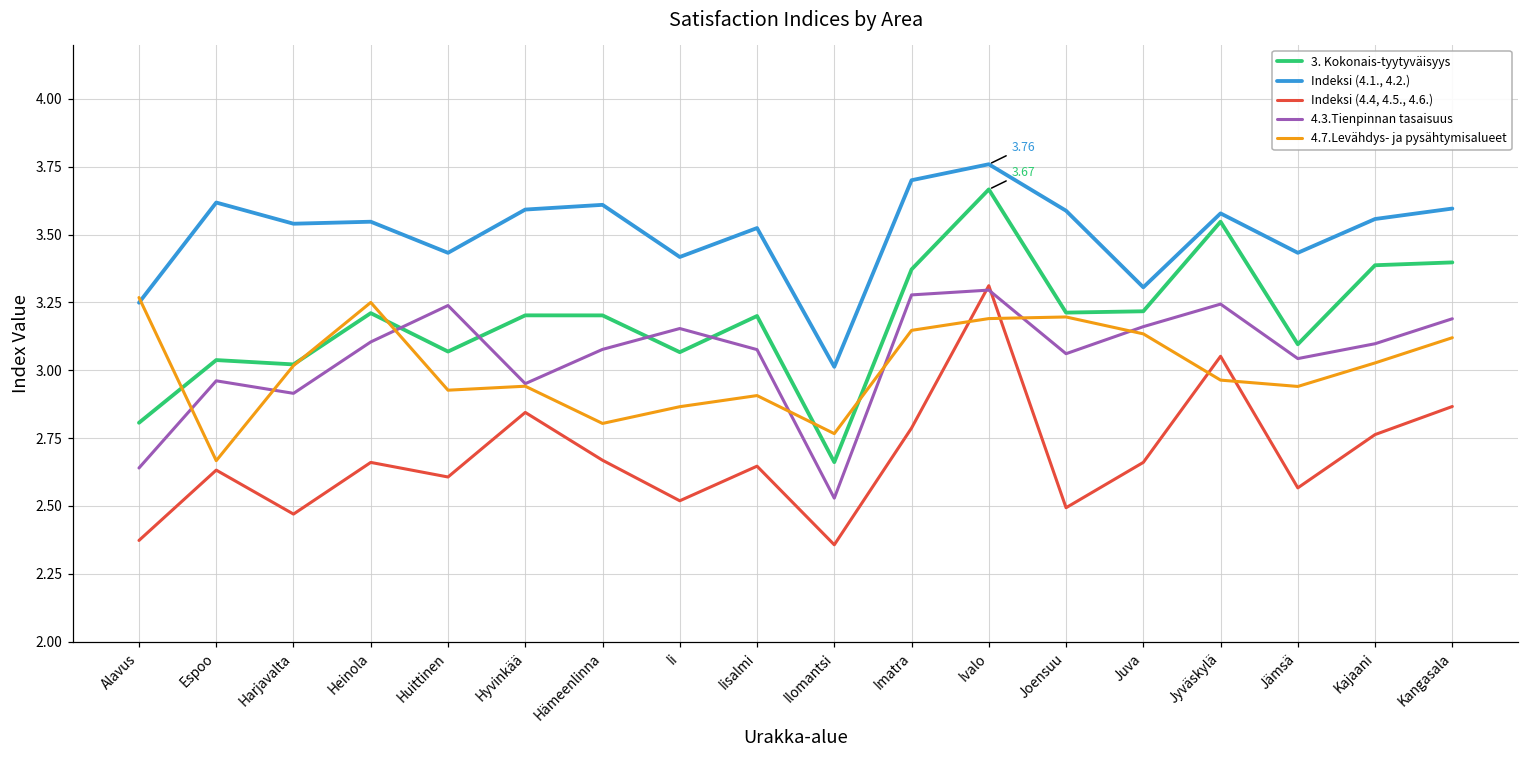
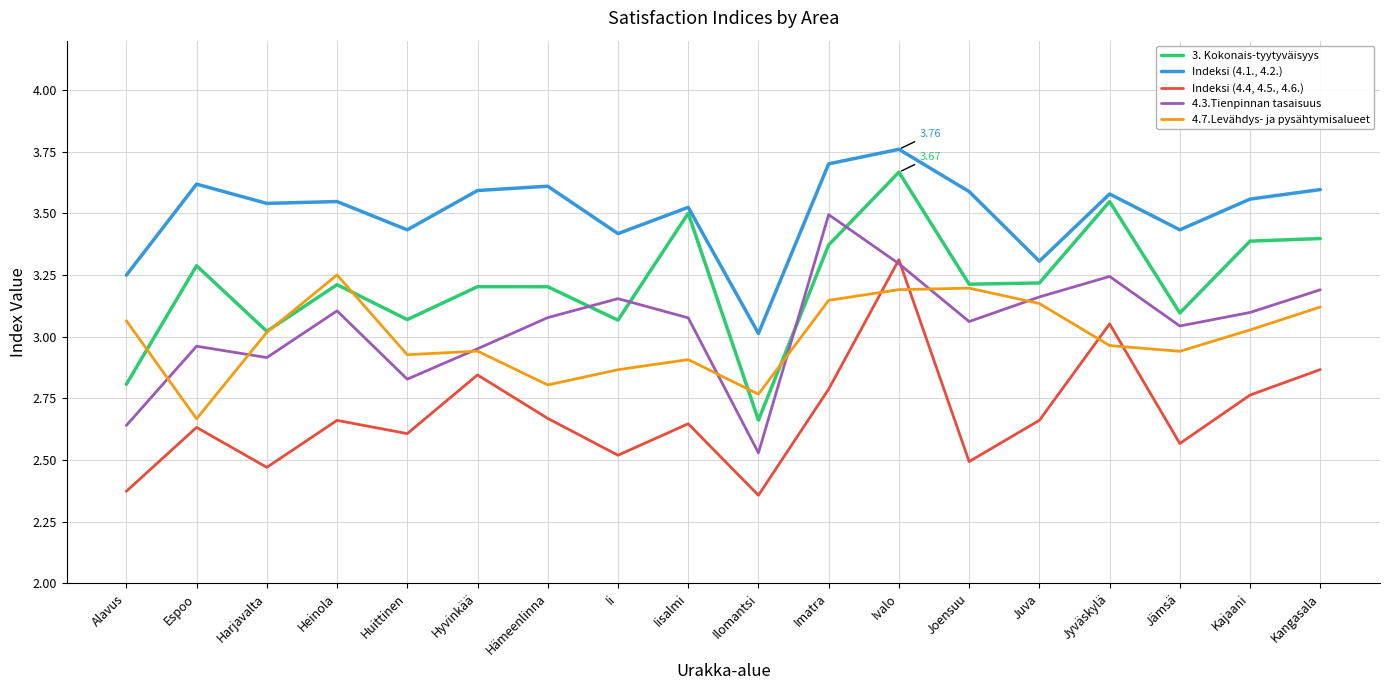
  {
    "3. Kokonais-tyytyväisyys": {
      "Alavus": 2.81,
-     "Espoo": 3.04,
+     "Espoo": 3.29,
      "Heinola": 3.21,
      "Huittinen": 3.07,
      "Hyvinkää": 3.20,
      "Hämeenlinna": 3.20,
      "Ii": 3.07,
-     "Iisalmi": 3.2,
+     "Iisalmi": 3.5,
      "Ilomantsi": 2.66,
      "Imatra": 3.37,
      "Joensuu": 3.21,
      "Juva": 3.22,
      "Jyväskylä": 3.55,
      "Jämsä": 3.10,
      "Kajaani": 3.39,
      "Kangasala": 3.40
    },
    "Indeksi (4.1., 4.2.)": {
      "Ivalo": 3.76
    },
    "Indeksi (4.4, 4.5., 4.6.)": {
      "Alavus": 2.37,
      "Espoo": 2.63,
      "Harjavalta": 2.47,
      "Heinola": 2.66,
      "Huittinen": 2.61,
      "Hyvinkää": 2.84,
      "Hämeenlinna": 2.67,
      "Ii": 2.52,
      "Iisalmi": 2.65,
      "Ilomantsi": 2.36,
      "Imatra": 2.79,
      "Ivalo": 3.31,
      "Joensuu": 2.49,
      "Juva": 2.66,
      "Jyväskylä": 3.05,
      "Jämsä": 2.57,
      "Kajaani": 2.76,
      "Kangasala": 2.87
    },
    "4.3.Tienpinnan tasaisuus": {
      "Alavus": 2.64,
      "Espoo": 2.96,
      "Harjavalta": 2.91,
      "Heinola": 3.10,
-     "Huittinen": 3.24,
+     "Huittinen": 2.83,
      "Hämeenlinna": 3.08,
      "Ii": 3.15,
      "Iisalmi": 3.08,
      "Ilomantsi": 2.53,
-     "Imatra": 3.28,
+     "Imatra": 3.49,
      "Ivalo": 3.30,
      "Joensuu": 3.06,
      "Juva": 3.16,
      "Jyväskylä": 3.24,
      "Jämsä": 3.04,
      "Kajaani": 3.10,
      "Kangasala": 3.19
    },
    "4.7.Levähdys- ja pysähtymisalueet": {
-     "Alavus": 3.27,
+     "Alavus": 3.06,
      "Espoo": 2.67,
      "Heinola": 3.25,
      "Huittinen": 2.93,
      "Hämeenlinna": 2.80,
      "Ii": 2.87,
      "Iisalmi": 2.91,
      "Ilomantsi": 2.77,
      "Imatra": 3.15,
      "Ivalo": 3.19,
      "Joensuu": 3.20,
      "Juva": 3.13,
      "Jyväskylä": 2.96,
      "Jämsä": 2.94,
      "Kajaani": 3.03,
      "Kangasala": 3.12
    }
  }
